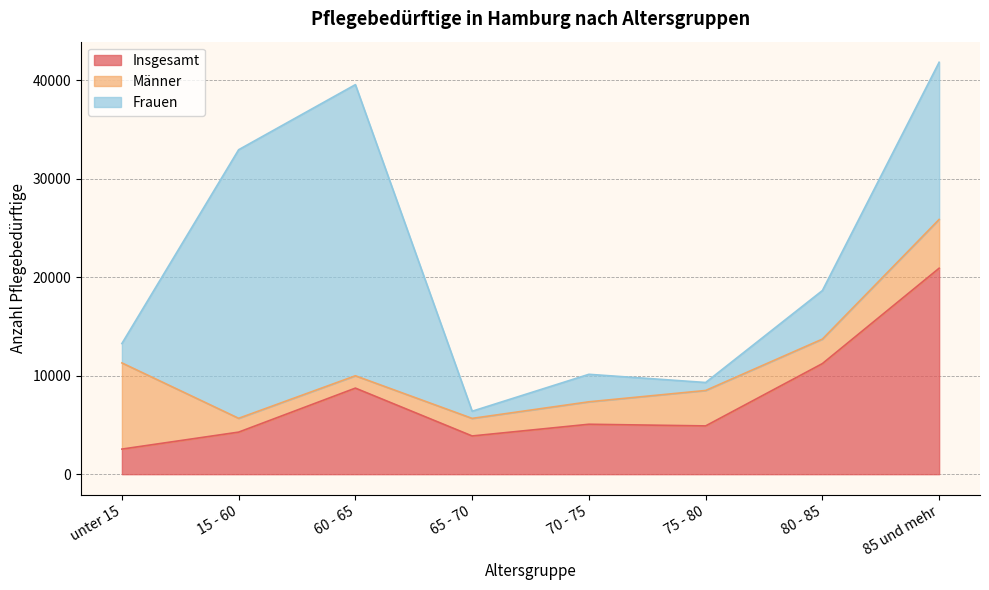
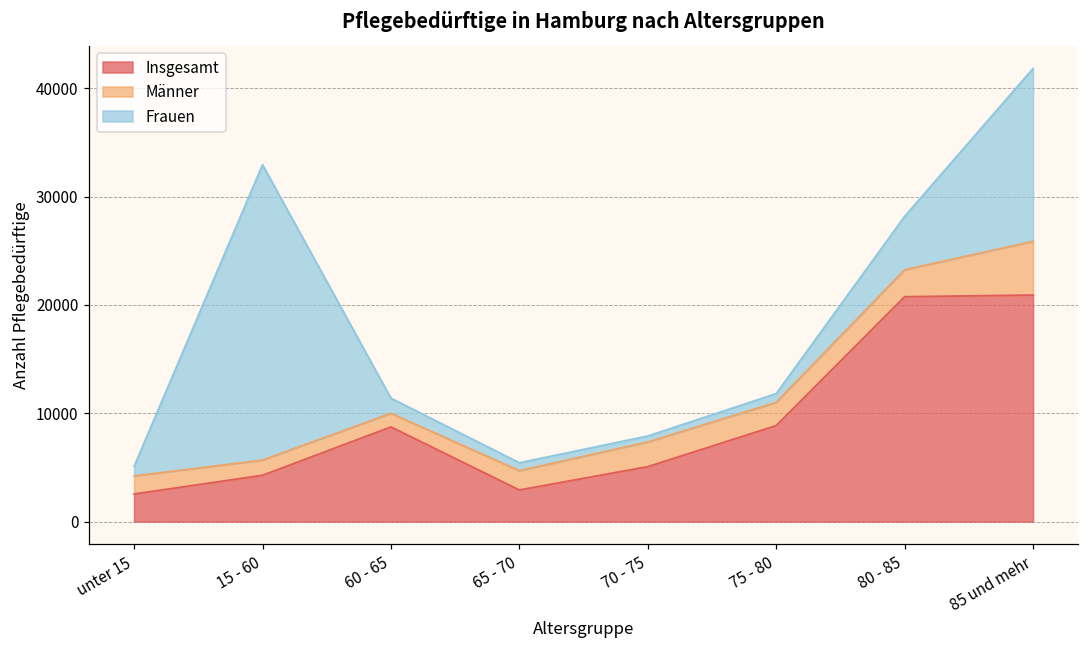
  {
    "Insgesamt": {
      "unter 15": 3000,
      "15 - 60": 4000,
      "60 - 65": 9000,
-     "65 - 70": 4000,
+     "65 - 70": 3000,
      "70 - 75": 5000,
-     "75 - 80": 5000,
-     "80 - 85": 11000,
+     "75 - 80": 9000,
+     "80 - 85": 21000,
      "85 und mehr": 21000
    },
    "Männer": {
-     "unter 15": 9000,
+     "unter 15": 2000,
      "15 - 60": 1000,
      "60 - 65": 1000,
      "65 - 70": 2000,
      "70 - 75": 2000,
-     "75 - 80": 4000,
+     "75 - 80": 2000,
      "80 - 85": 2000,
      "85 und mehr": 5000
    },
    "Frauen": {
-     "unter 15": 2000,
+     "unter 15": 1000,
      "15 - 60": 27000,
-     "60 - 65": 30000,
+     "60 - 65": 1000,
      "65 - 70": 1000,
-     "70 - 75": 3000,
+     "70 - 75": 1000,
      "75 - 80": 1000,
      "80 - 85": 5000,
      "85 und mehr": 16000
    }
  }
